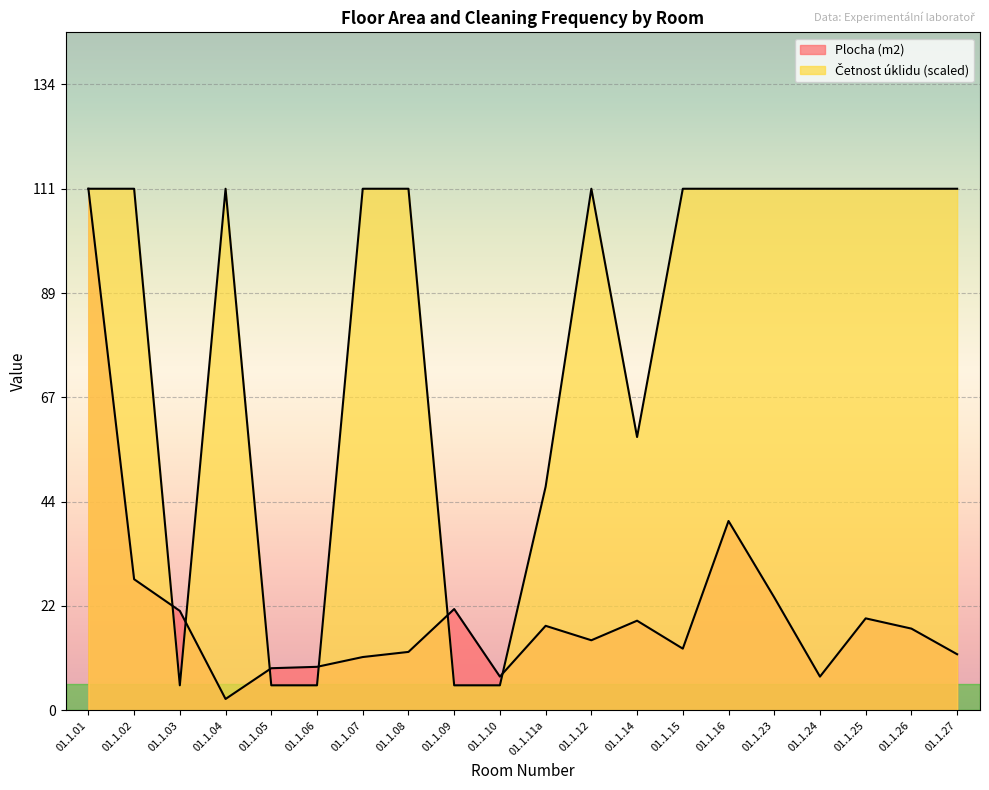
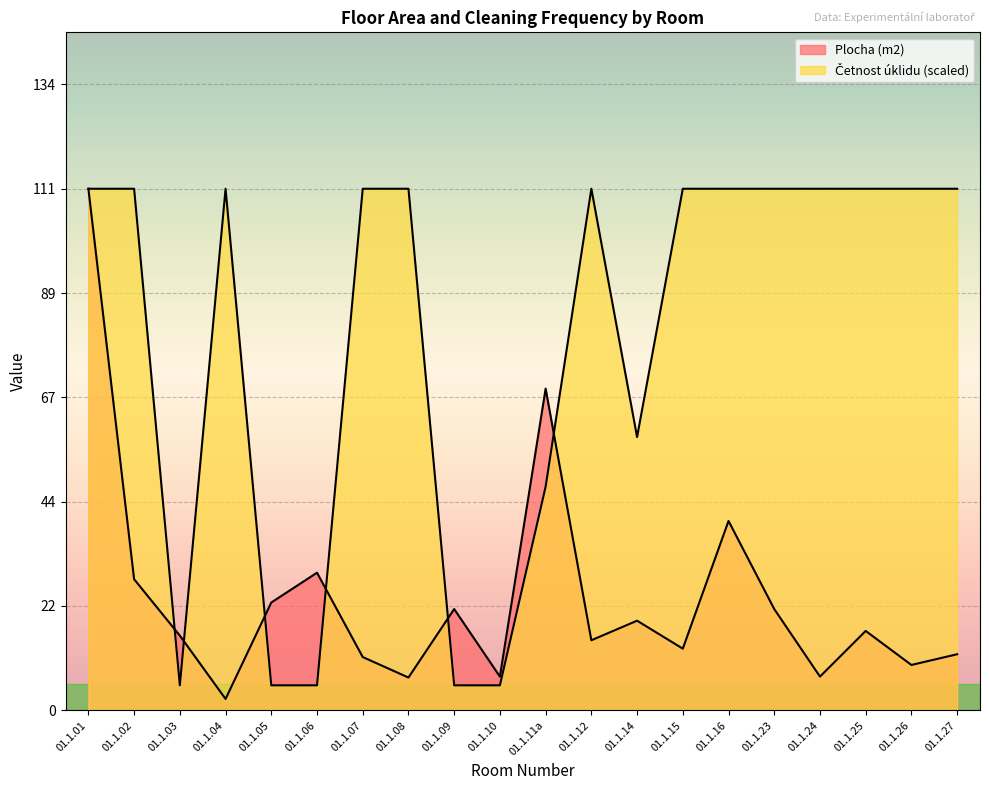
  {
    "Plocha (m2)": {
      "01.1.02": 28,
-     "01.1.03": 21,
+     "01.1.03": 16,
      "01.1.04": 2,
-     "01.1.05": 9,
-     "01.1.06": 9,
+     "01.1.05": 23,
+     "01.1.06": 30,
      "01.1.07": 11,
-     "01.1.08": 13,
+     "01.1.08": 7,
      "01.1.09": 22,
      "01.1.10": 7,
-     "01.1.11a": 18,
+     "01.1.11a": 69,
      "01.1.12": 15,
      "01.1.14": 19,
      "01.1.15": 13,
      "01.1.16": 41,
-     "01.1.23": 24,
+     "01.1.23": 22,
      "01.1.24": 7,
-     "01.1.25": 20,
-     "01.1.26": 18,
+     "01.1.25": 17,
+     "01.1.26": 10,
      "01.1.27": 12
    },
    "Četnost úklidu (scaled)": {
      "01.1.02": 112,
      "01.1.03": 5,
      "01.1.04": 112,
      "01.1.05": 5,
      "01.1.06": 5,
      "01.1.07": 112,
      "01.1.08": 112,
      "01.1.09": 5,
      "01.1.10": 5,
      "01.1.11a": 48,
      "01.1.12": 112,
      "01.1.14": 59,
      "01.1.15": 112,
      "01.1.16": 112,
      "01.1.23": 112,
      "01.1.24": 112,
      "01.1.25": 112,
      "01.1.26": 112,
      "01.1.27": 112
    }
  }
